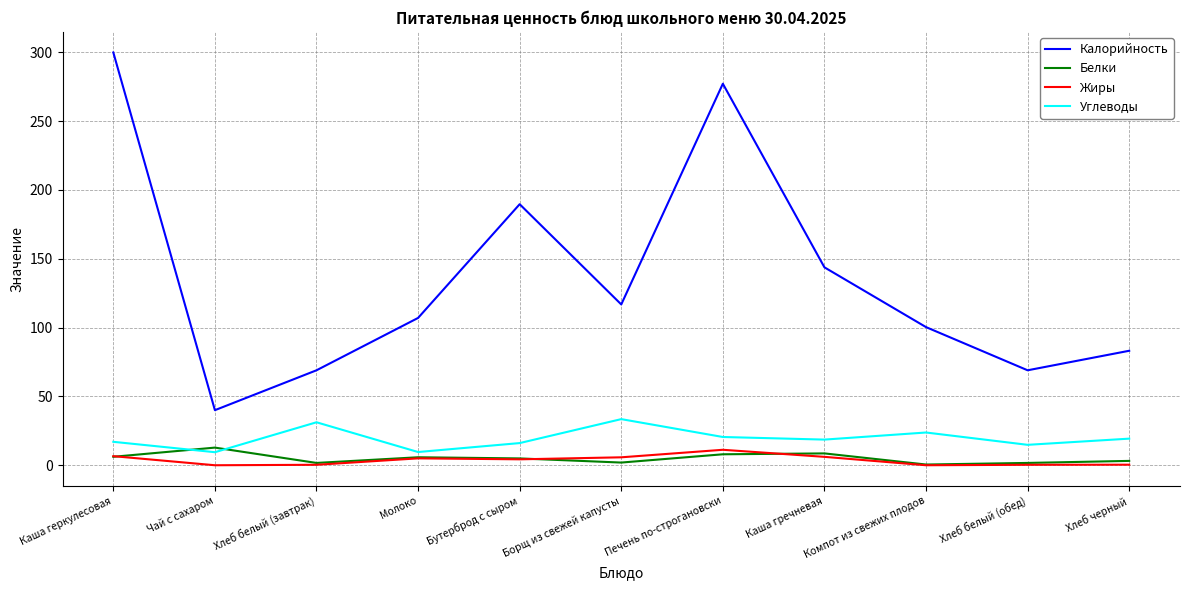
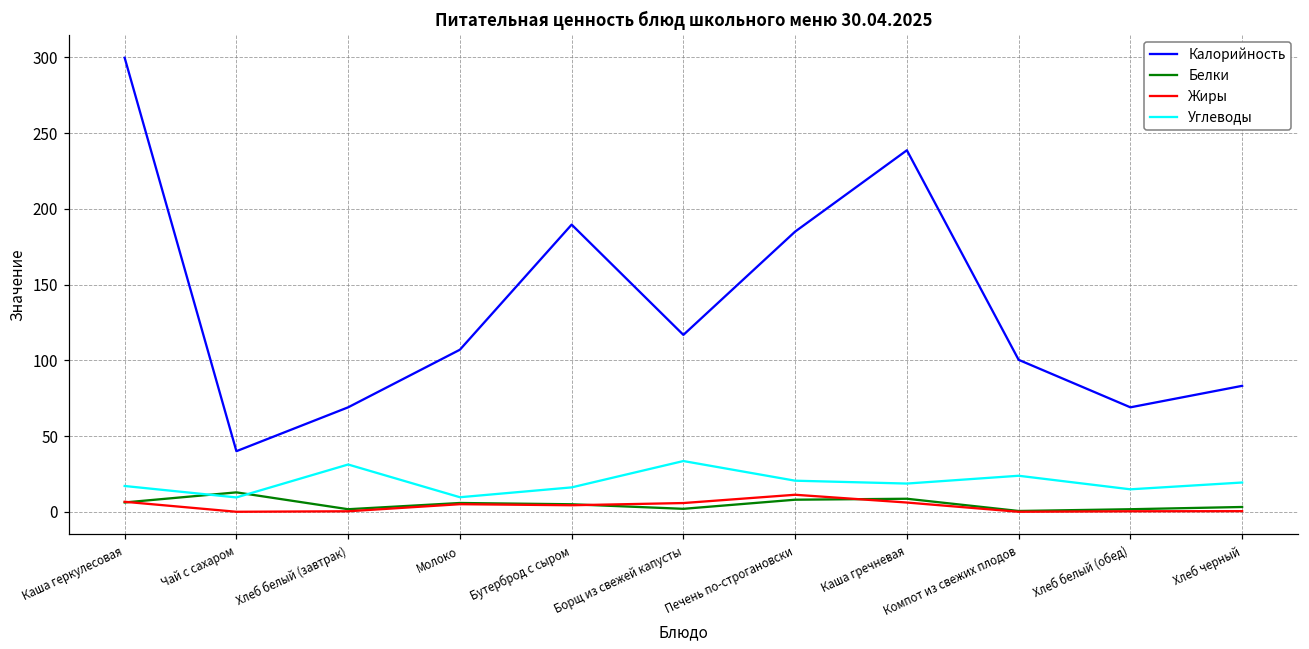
  {
    "Калорийность": {
      "Каша геркулесовая": 300,
      "Чай с сахаром": 40,
      "Хлеб белый (завтрак)": 69,
      "Молоко": 107,
      "Бутерброд с сыром": 190,
      "Борщ из свежей капусты": 117,
-     "Печень по-строгановски": 277,
-     "Каша гречневая": 144,
+     "Печень по-строгановски": 185,
+     "Каша гречневая": 239,
      "Компот из свежих плодов": 100,
      "Хлеб белый (обед)": 69,
      "Хлеб черный": 83
    },
    "Белки": {
      "Чай с сахаром": 13,
      "Борщ из свежей капусты": 2,
      "Печень по-строгановски": 8,
      "Каша гречневая": 9,
      "Хлеб черный": 3
    },
    "Жиры": {
      "Чай с сахаром": 0,
      "Борщ из свежей капусты": 6,
      "Печень по-строгановски": 11,
      "Каша гречневая": 6,
      "Хлеб черный": 0
    },
    "Углеводы": {
      "Каша геркулесовая": 17,
      "Чай с сахаром": 9,
      "Хлеб белый (завтрак)": 31,
      "Молоко": 10,
      "Бутерброд с сыром": 16,
      "Борщ из свежей капусты": 34,
      "Печень по-строгановски": 21,
      "Каша гречневая": 19,
      "Компот из свежих плодов": 24,
      "Хлеб белый (обед)": 15,
      "Хлеб черный": 19
    }
  }
